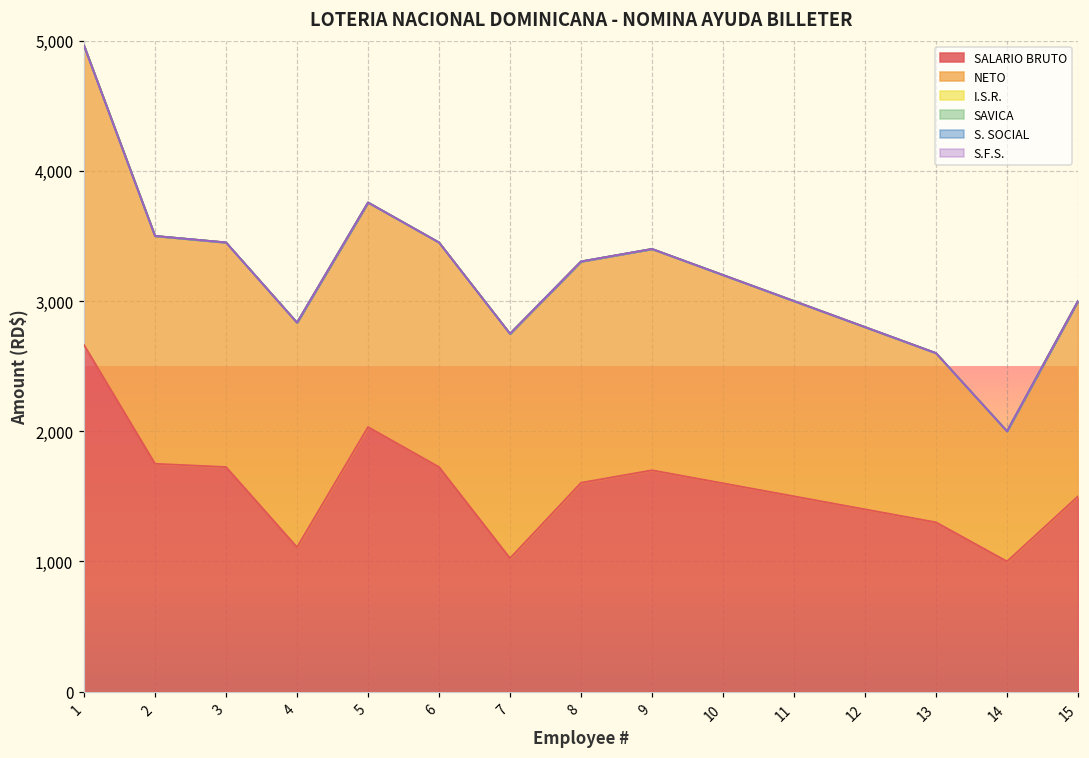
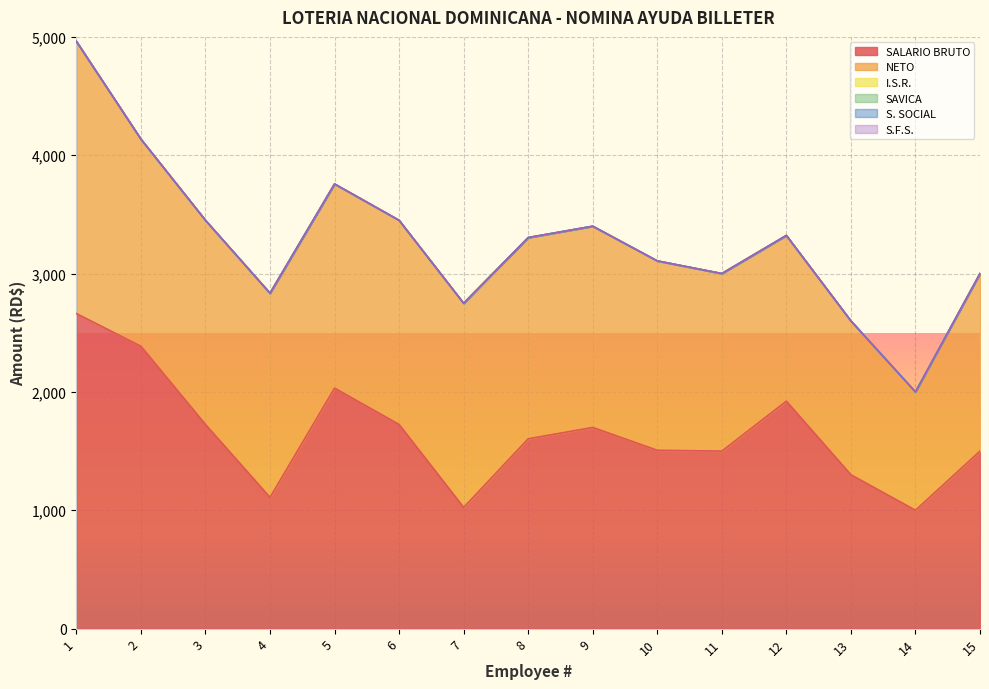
  {
    "SALARIO BRUTO": {
      "1": "2,660",
-     "2": "1,750",
+     "2": "2,390",
      "3": "1,730",
      "4": "1,110",
      "5": "2,030",
      "6": "1,730",
      "7": "1,020",
      "8": "1,600",
      "9": "1,700",
-     "10": "1,600",
+     "10": "1,510",
      "11": "1,500",
-     "12": "1,400",
+     "12": "1,920",
      "13": "1,300",
      "14": "1,000",
      "15": "1,500"
    }
  }
